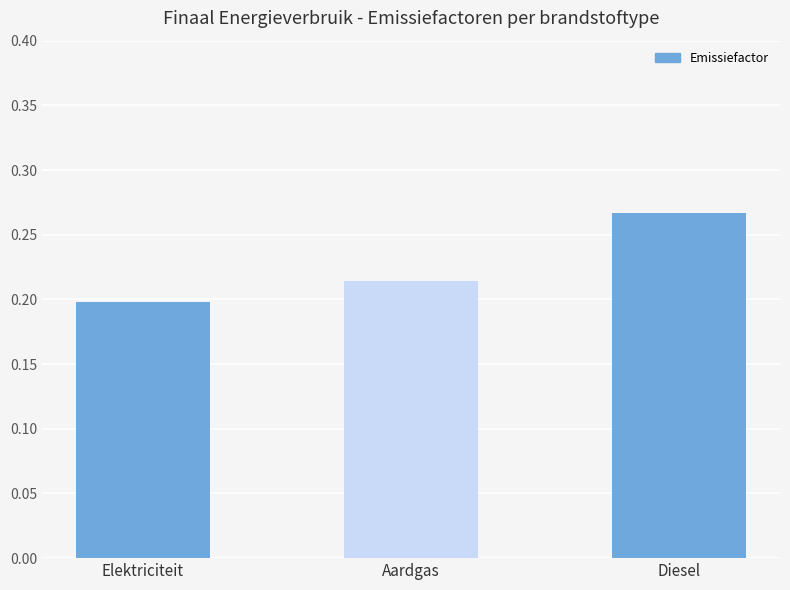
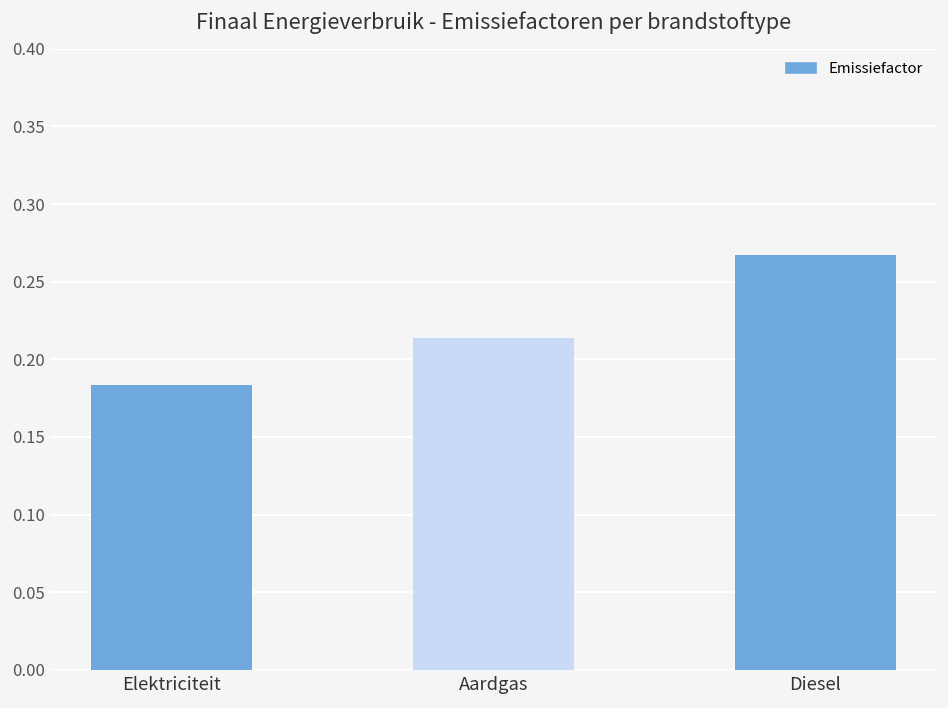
  {
-   "Elektriciteit": 0.198,
+   "Elektriciteit": 0.183,
    "Aardgas": 0.214,
    "Diesel": 0.267
  }
